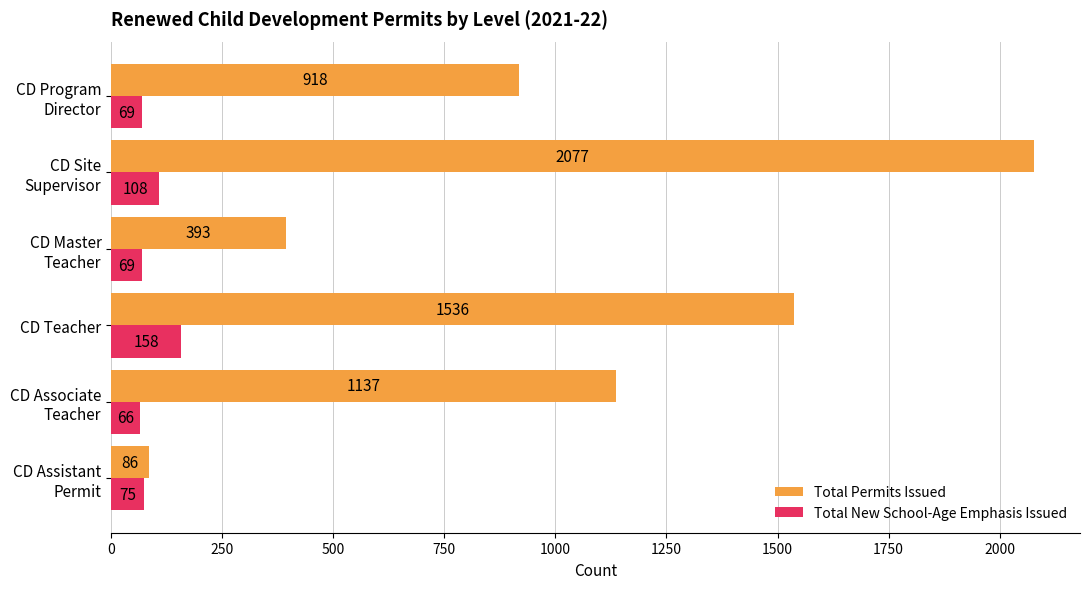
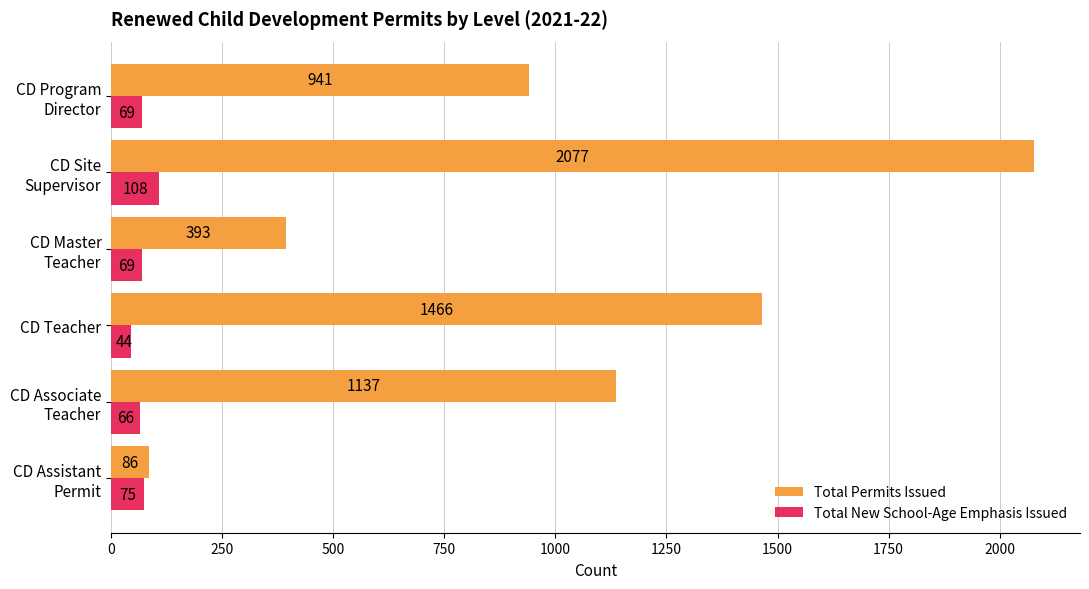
  {
    "Total Permits Issued": {
-     "CD Program Director": 918,
+     "CD Program Director": 941,
      "CD Site Supervisor": 2077,
      "CD Master Teacher": 393,
-     "CD Teacher": 1536,
+     "CD Teacher": 1466,
      "CD Associate Teacher": 1137,
      "CD Assistant Permit": 86
    },
    "Total New School-Age Emphasis Issued": {
      "CD Program Director": 69,
      "CD Site Supervisor": 108,
      "CD Master Teacher": 69,
-     "CD Teacher": 158,
+     "CD Teacher": 44,
      "CD Associate Teacher": 66,
      "CD Assistant Permit": 75
    }
  }
